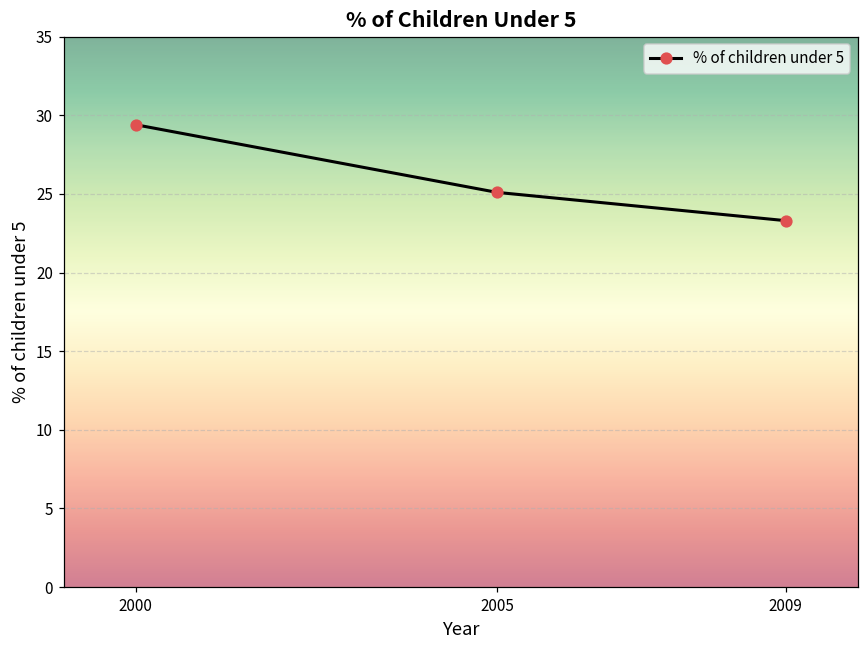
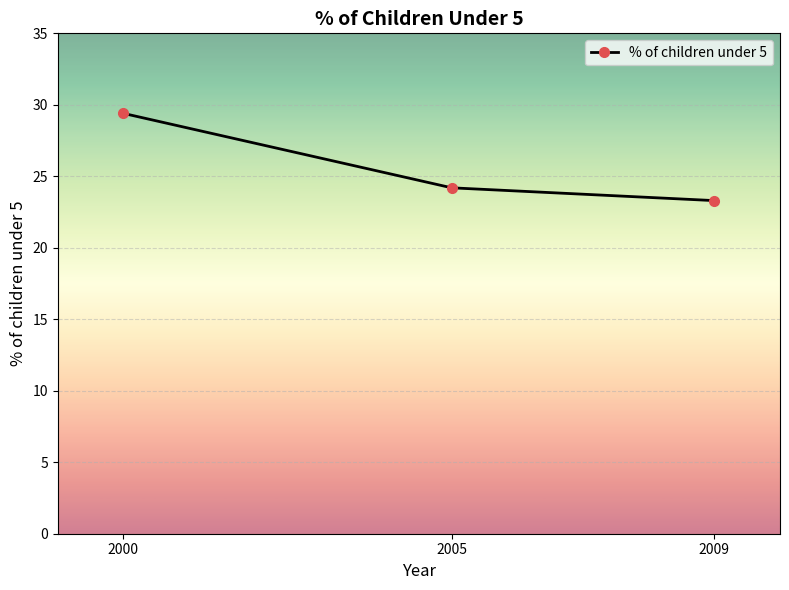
  {
    "2000": 29.4,
-   "2005": 25.1,
+   "2005": 24.2,
    "2009": 23.3
  }
